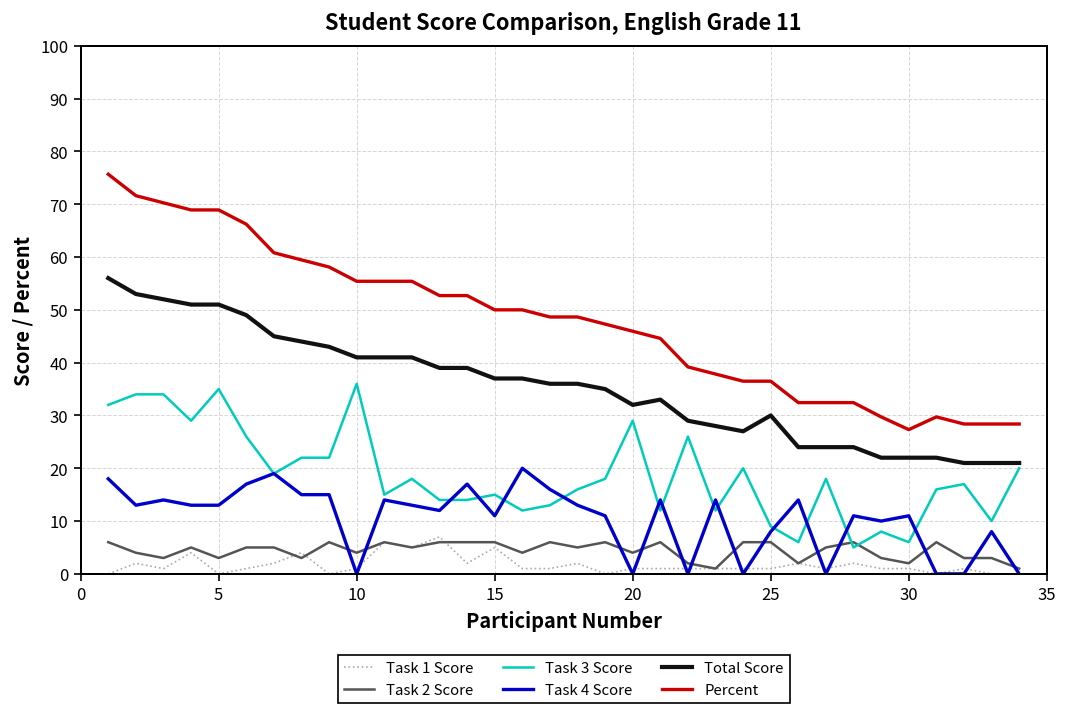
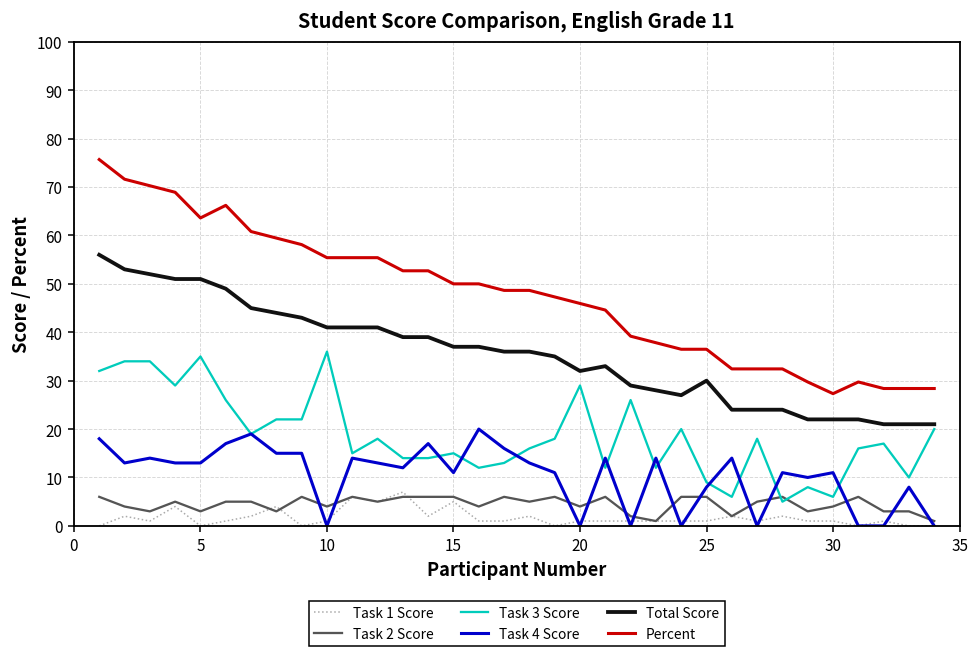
  {
    "Task 1 Score": {
      "5": 0,
      "10": 1,
      "15": 5,
      "20": 1,
      "25": 1,
      "30": 1
    },
    "Task 2 Score": {
      "5": 3,
      "10": 4,
      "15": 6,
      "20": 4,
      "25": 6,
-     "30": 2
+     "30": 4
    },
    "Task 3 Score": {
      "5": 35,
      "10": 36,
      "15": 15,
      "20": 29,
      "25": 9,
      "30": 6
    },
    "Task 4 Score": {
      "5": 13,
      "10": 0,
      "15": 11,
      "20": 0,
      "25": 8,
      "30": 11
    },
    "Total Score": {
      "5": 51,
      "10": 41,
      "15": 37,
      "20": 32,
      "25": 30,
      "30": 22
    },
    "Percent": {
-     "5": 69,
+     "5": 64,
      "10": 55,
      "15": 50,
      "20": 46,
      "25": 36,
      "30": 27
    }
  }
